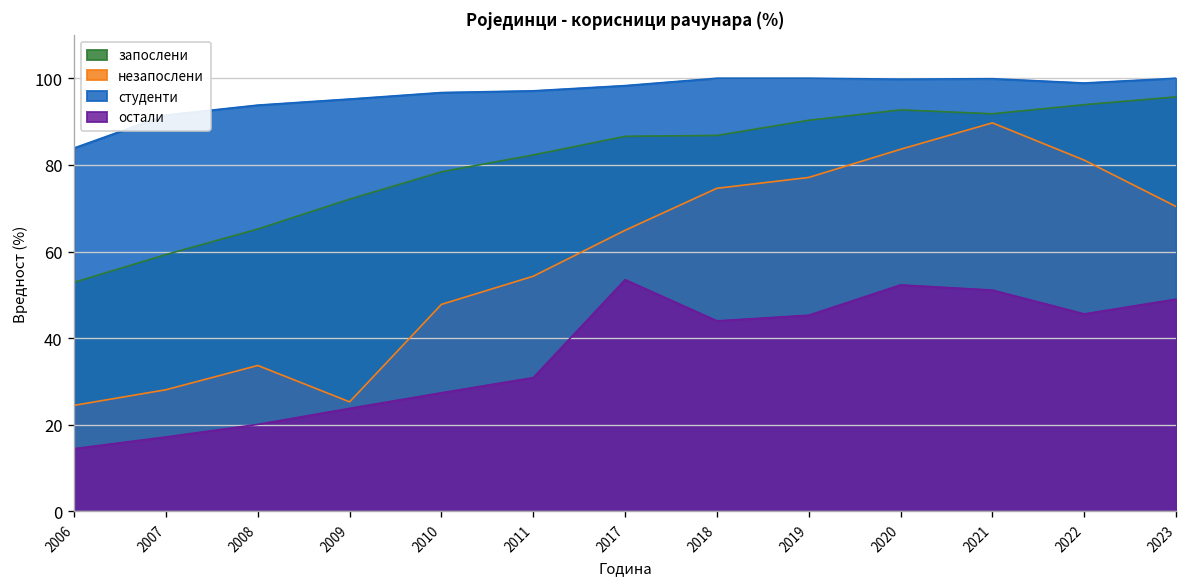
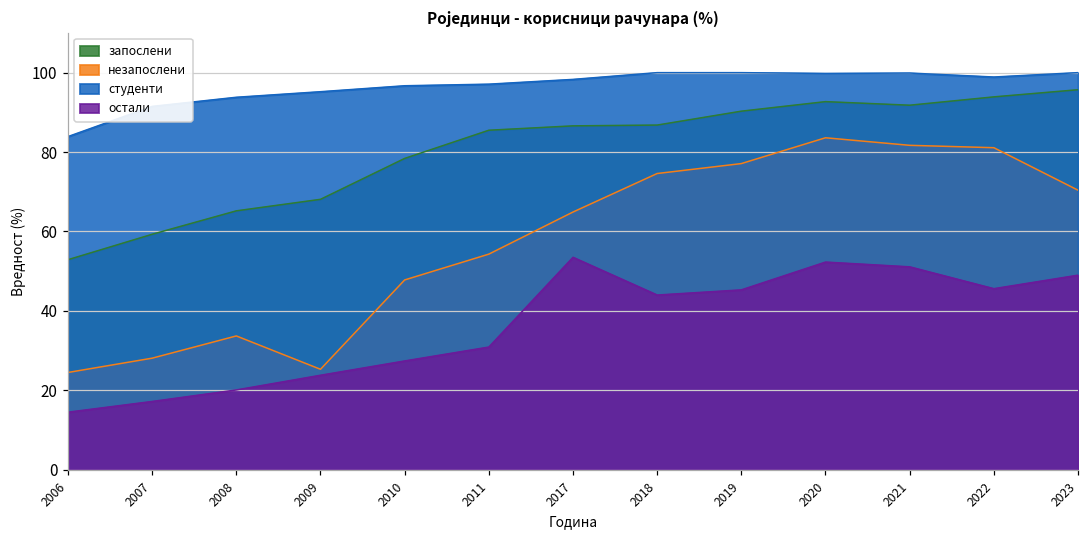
  {
    "запослени": {
      "2006": 53,
      "2007": 59,
      "2008": 65,
-     "2009": 72,
+     "2009": 68,
      "2010": 78,
-     "2011": 82,
+     "2011": 86,
      "2017": 87,
      "2018": 87,
      "2019": 90,
      "2020": 93,
      "2021": 92,
      "2022": 94,
      "2023": 96
    },
    "незапослени": {
      "2006": 25,
      "2007": 28,
      "2008": 34,
      "2009": 25,
      "2010": 48,
      "2011": 54,
      "2017": 65,
      "2018": 75,
      "2019": 77,
      "2020": 84,
-     "2021": 90,
+     "2021": 82,
      "2022": 81,
      "2023": 70
    },
    "студенти": {
      "2006": 84,
      "2008": 94,
      "2009": 95,
      "2010": 97,
      "2011": 97,
      "2017": 98,
      "2018": 100,
      "2019": 100,
      "2020": 100,
      "2021": 100,
      "2022": 99,
      "2023": 100
    },
    "остали": {
      "2006": 15,
      "2007": 17,
      "2008": 20,
      "2009": 24,
      "2010": 27,
      "2011": 31,
      "2017": 54,
      "2018": 44,
      "2019": 45,
      "2020": 52,
      "2021": 51,
      "2022": 46,
      "2023": 49
    }
  }
